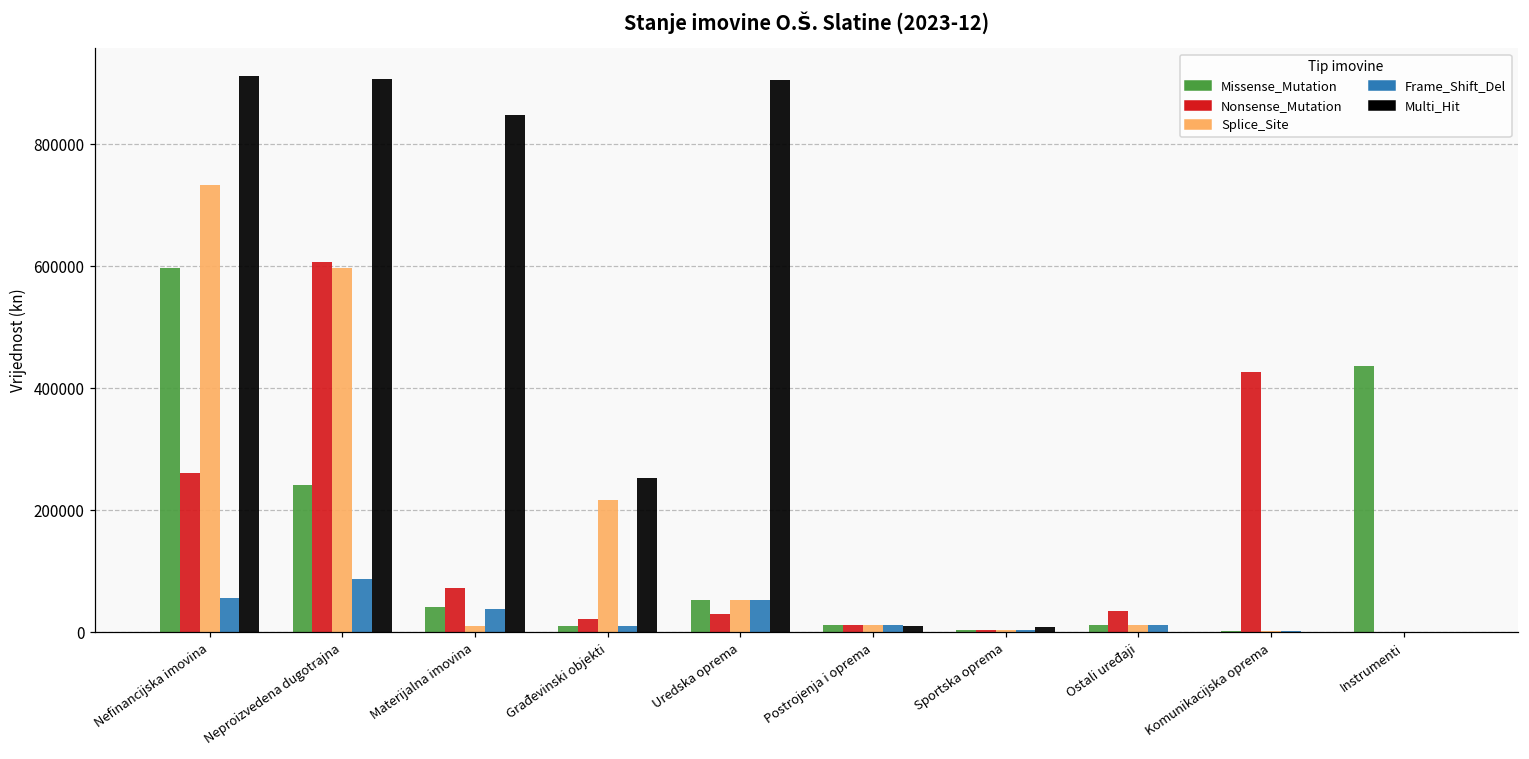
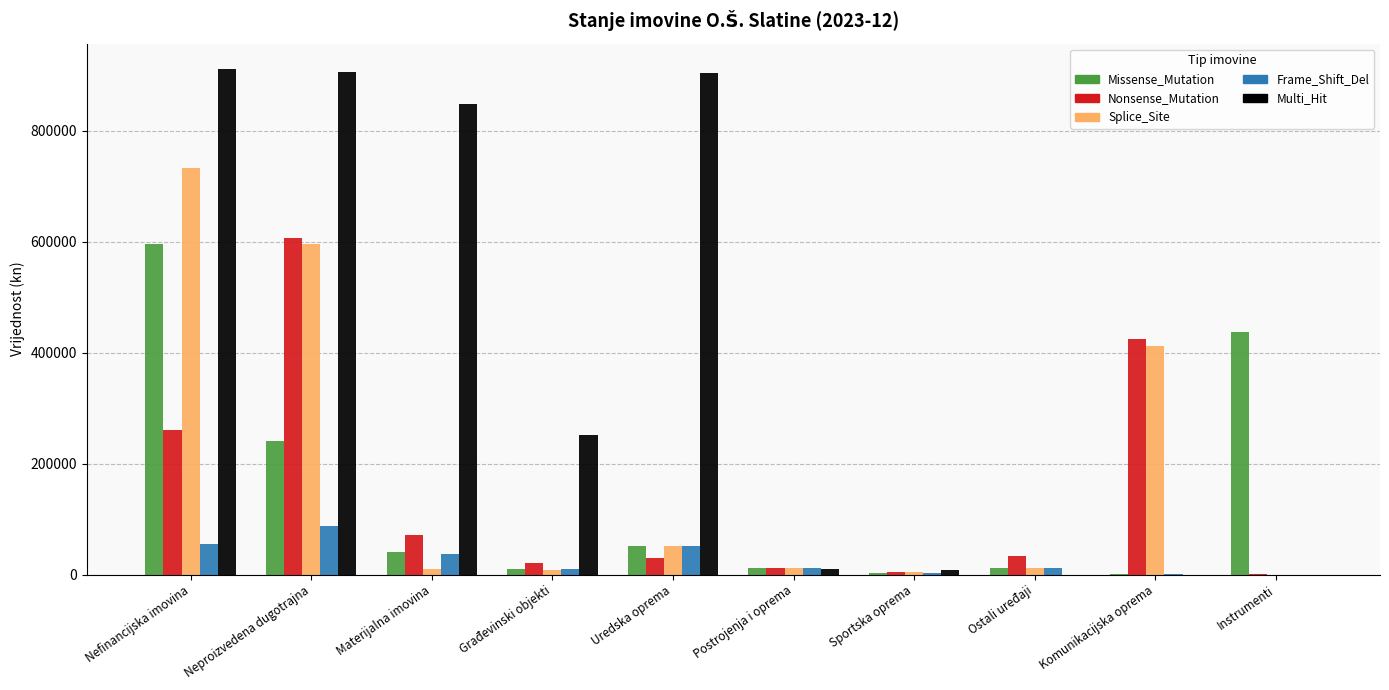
  {
    "Missense_Mutation": {
      "Nefinancijska imovina": 600000,
      "Neproizvedena dugotrajna": 240000,
      "Materijalna imovina": 40000,
      "Građevinski objekti": 10000,
      "Uredska oprema": 50000,
      "Postrojenja i oprema": 10000,
      "Ostali uređaji": 10000,
      "Instrumenti": 440000
    },
    "Nonsense_Mutation": {
      "Nefinancijska imovina": 260000,
      "Neproizvedena dugotrajna": 610000,
      "Materijalna imovina": 70000,
      "Građevinski objekti": 20000,
      "Uredska oprema": 30000,
      "Postrojenja i oprema": 10000,
      "Ostali uređaji": 30000,
      "Komunikacijska oprema": 430000
    },
    "Splice_Site": {
      "Nefinancijska imovina": 730000,
      "Neproizvedena dugotrajna": 600000,
      "Materijalna imovina": 10000,
-     "Građevinski objekti": 220000,
+     "Građevinski objekti": 10000,
      "Uredska oprema": 50000,
      "Postrojenja i oprema": 10000,
      "Ostali uređaji": 10000,
-     "Komunikacijska oprema": 0,
+     "Komunikacijska oprema": 410000,
      "Instrumenti": 0
    },
    "Frame_Shift_Del": {
      "Nefinancijska imovina": 60000,
      "Neproizvedena dugotrajna": 90000,
      "Materijalna imovina": 40000,
      "Građevinski objekti": 10000,
      "Uredska oprema": 50000,
      "Postrojenja i oprema": 10000,
      "Ostali uređaji": 10000,
      "Instrumenti": 0
    },
    "Multi_Hit": {
      "Nefinancijska imovina": 910000,
      "Neproizvedena dugotrajna": 910000,
      "Materijalna imovina": 850000,
      "Građevinski objekti": 250000,
      "Uredska oprema": 900000,
      "Postrojenja i oprema": 10000,
      "Sportska oprema": 10000,
      "Ostali uređaji": 0,
      "Komunikacijska oprema": 0,
      "Instrumenti": 0
    }
  }
